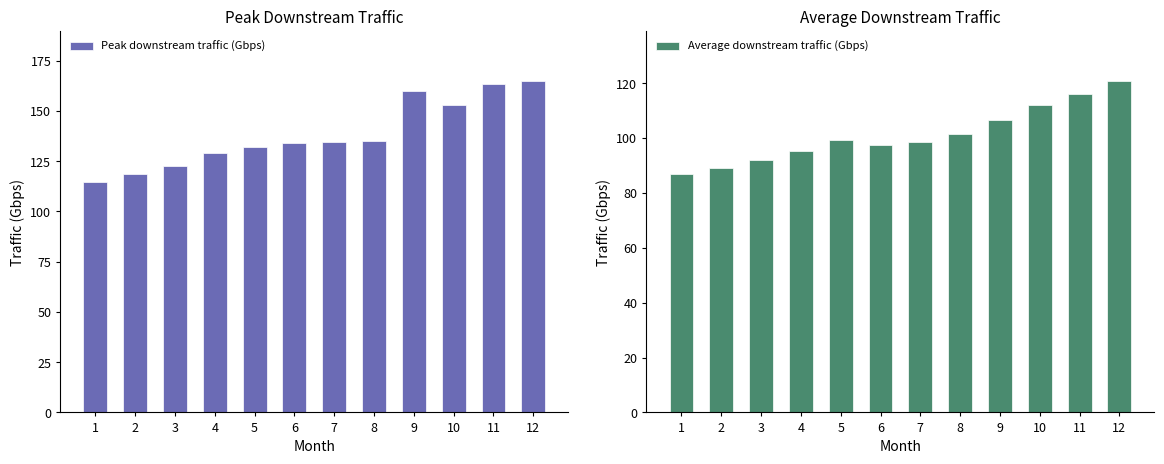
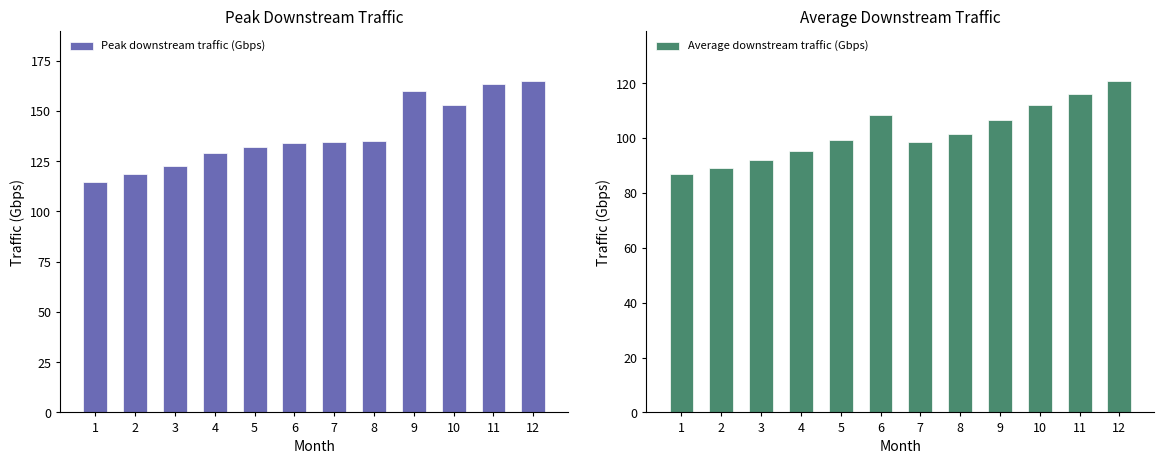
  {
    "Peak Downstream Traffic": {
      "1": 115,
      "2": 118,
      "3": 122,
      "4": 129,
      "5": 132,
      "6": 134,
      "7": 135,
      "8": 135,
      "9": 160,
      "10": 153,
      "11": 163,
      "12": 165
    },
    "Average Downstream Traffic": {
      "1": 87,
      "2": 89,
      "3": 92,
      "4": 95,
      "5": 99,
-     "6": 97,
+     "6": 108,
      "7": 98,
      "8": 101,
      "9": 107,
      "10": 112,
      "11": 116,
      "12": 121
    }
  }
